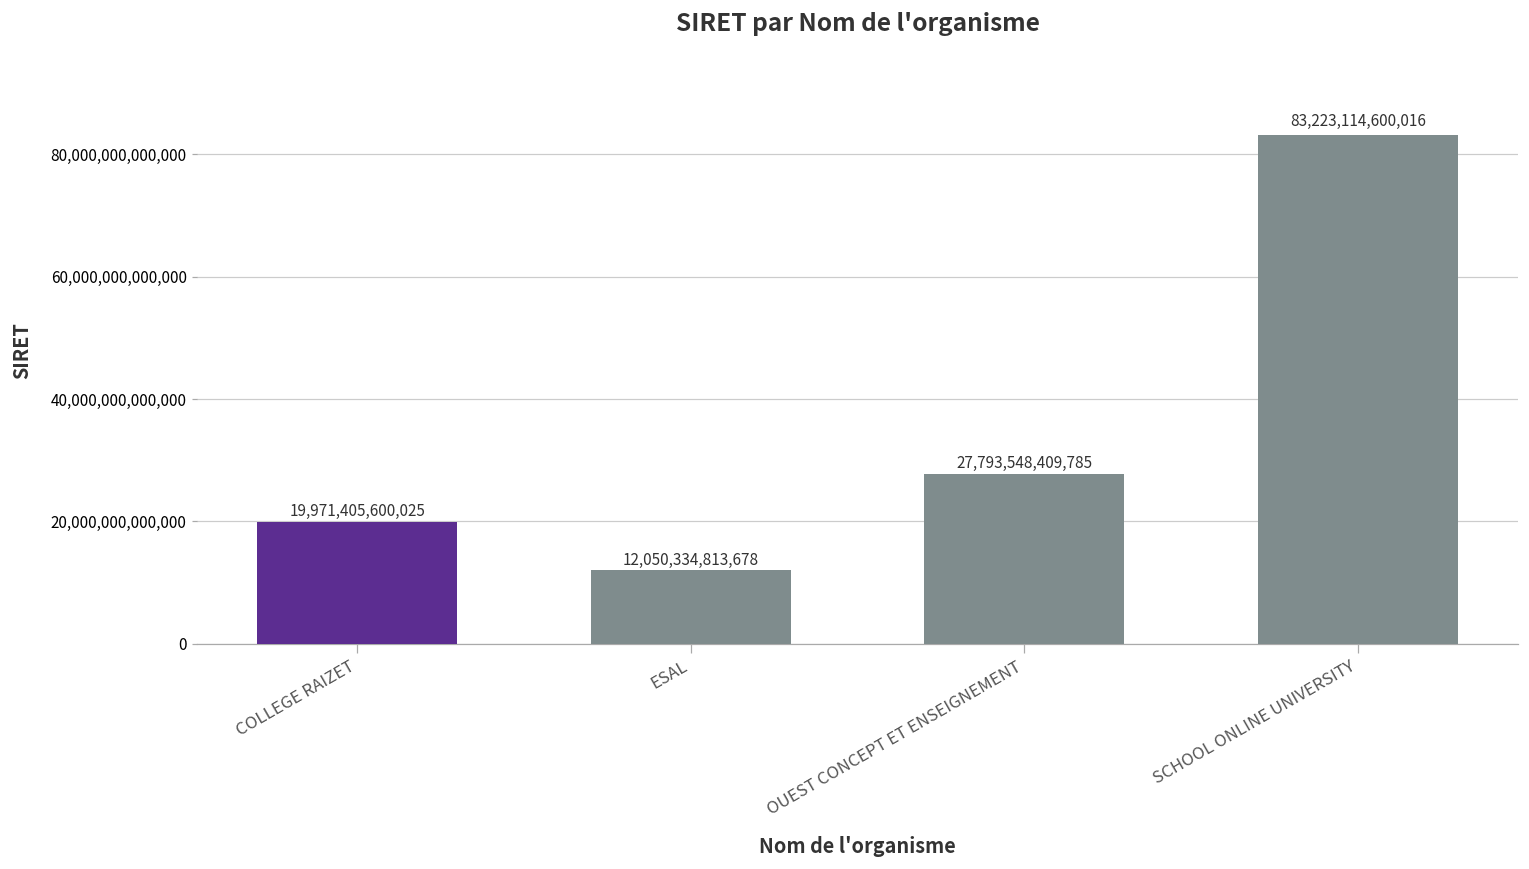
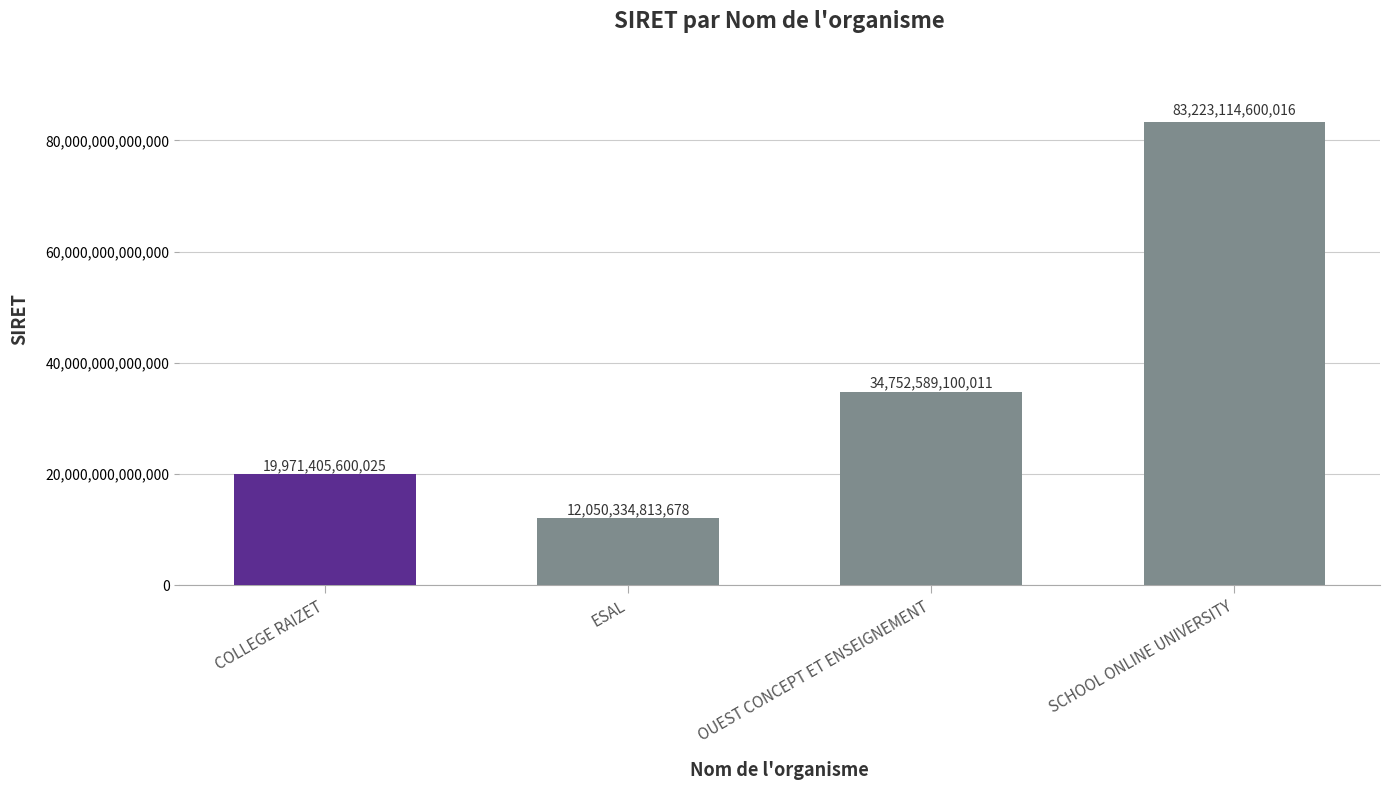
  {
    "COLLEGE RAIZET": "19,971,405,600,025",
    "ESAL": "12,050,334,813,678",
-   "OUEST CONCEPT ET ENSEIGNEMENT": "27,793,548,409,785",
+   "OUEST CONCEPT ET ENSEIGNEMENT": "34,752,589,100,011",
    "SCHOOL ONLINE UNIVERSITY": "83,223,114,600,016"
  }
